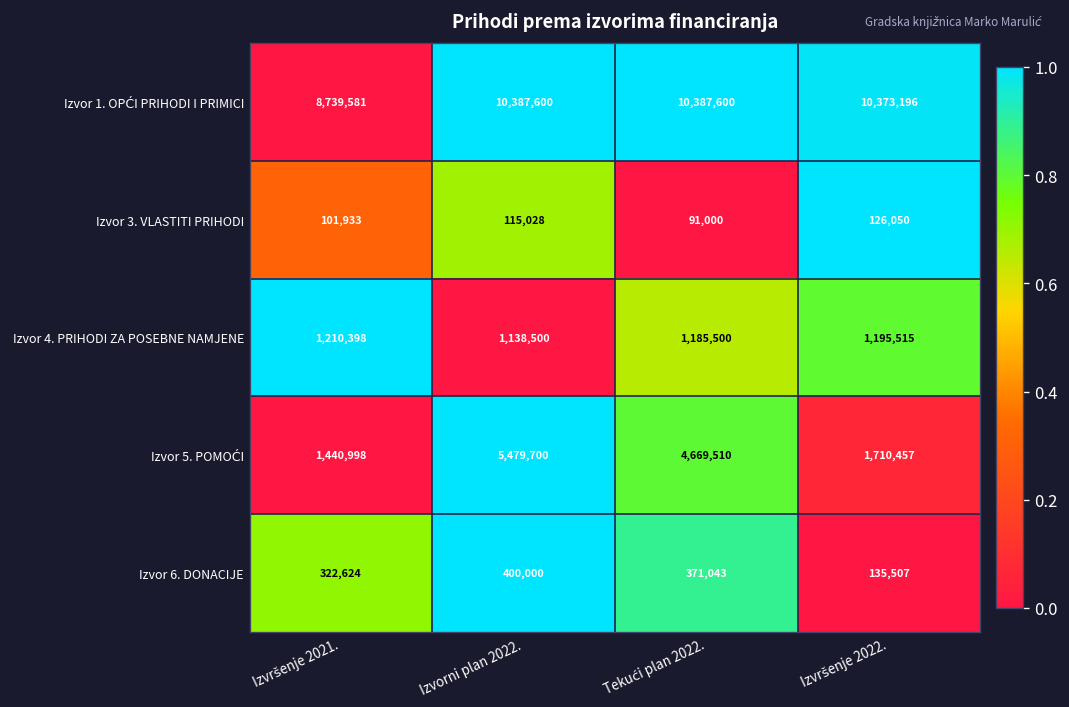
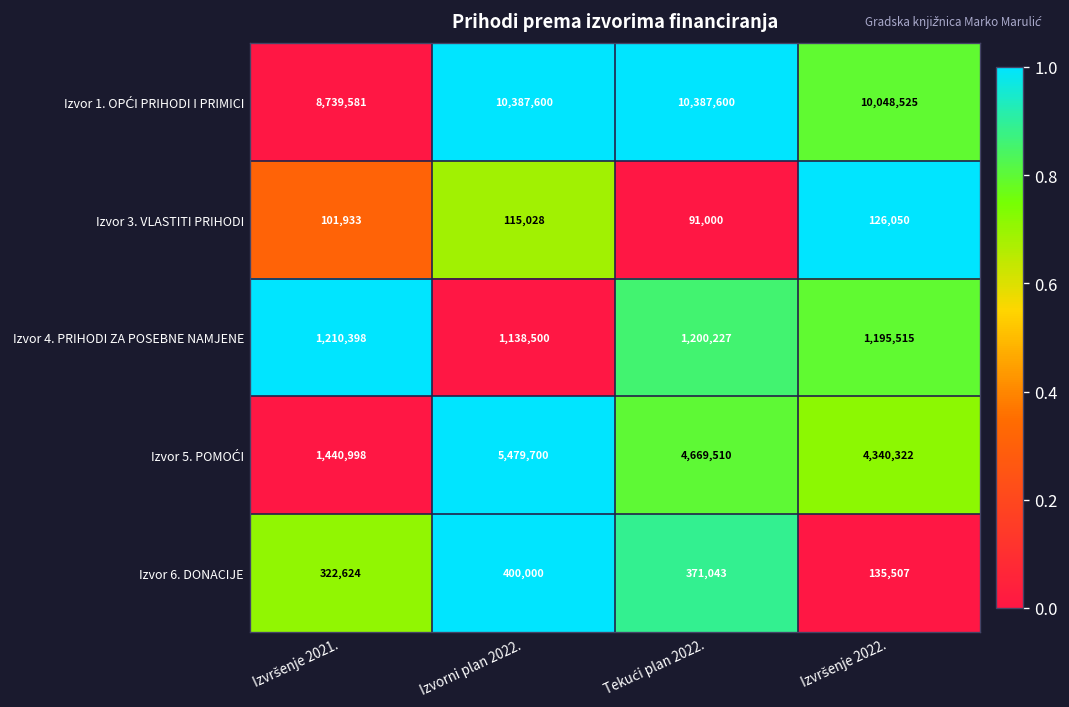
  {
    "Izvor 1. OPĆI PRIHODI I PRIMICI": {
      "Izvršenje 2021.": "8,739,581",
      "Izvorni plan 2022.": "10,387,600",
      "Tekući plan 2022.": "10,387,600",
-     "Izvršenje 2022.": "10,373,196"
+     "Izvršenje 2022.": "10,048,525"
    },
    "Izvor 3. VLASTITI PRIHODI": {
      "Izvršenje 2021.": "101,933",
      "Izvorni plan 2022.": "115,028",
      "Tekući plan 2022.": "91,000",
      "Izvršenje 2022.": "126,050"
    },
    "Izvor 4. PRIHODI ZA POSEBNE NAMJENE": {
      "Izvršenje 2021.": "1,210,398",
      "Izvorni plan 2022.": "1,138,500",
-     "Tekući plan 2022.": "1,185,500",
+     "Tekući plan 2022.": "1,200,227",
      "Izvršenje 2022.": "1,195,515"
    },
    "Izvor 5. POMOĆI": {
      "Izvršenje 2021.": "1,440,998",
      "Izvorni plan 2022.": "5,479,700",
      "Tekući plan 2022.": "4,669,510",
-     "Izvršenje 2022.": "1,710,457"
+     "Izvršenje 2022.": "4,340,322"
    },
    "Izvor 6. DONACIJE": {
      "Izvršenje 2021.": "322,624",
      "Izvorni plan 2022.": "400,000",
      "Tekući plan 2022.": "371,043",
      "Izvršenje 2022.": "135,507"
    }
  }
